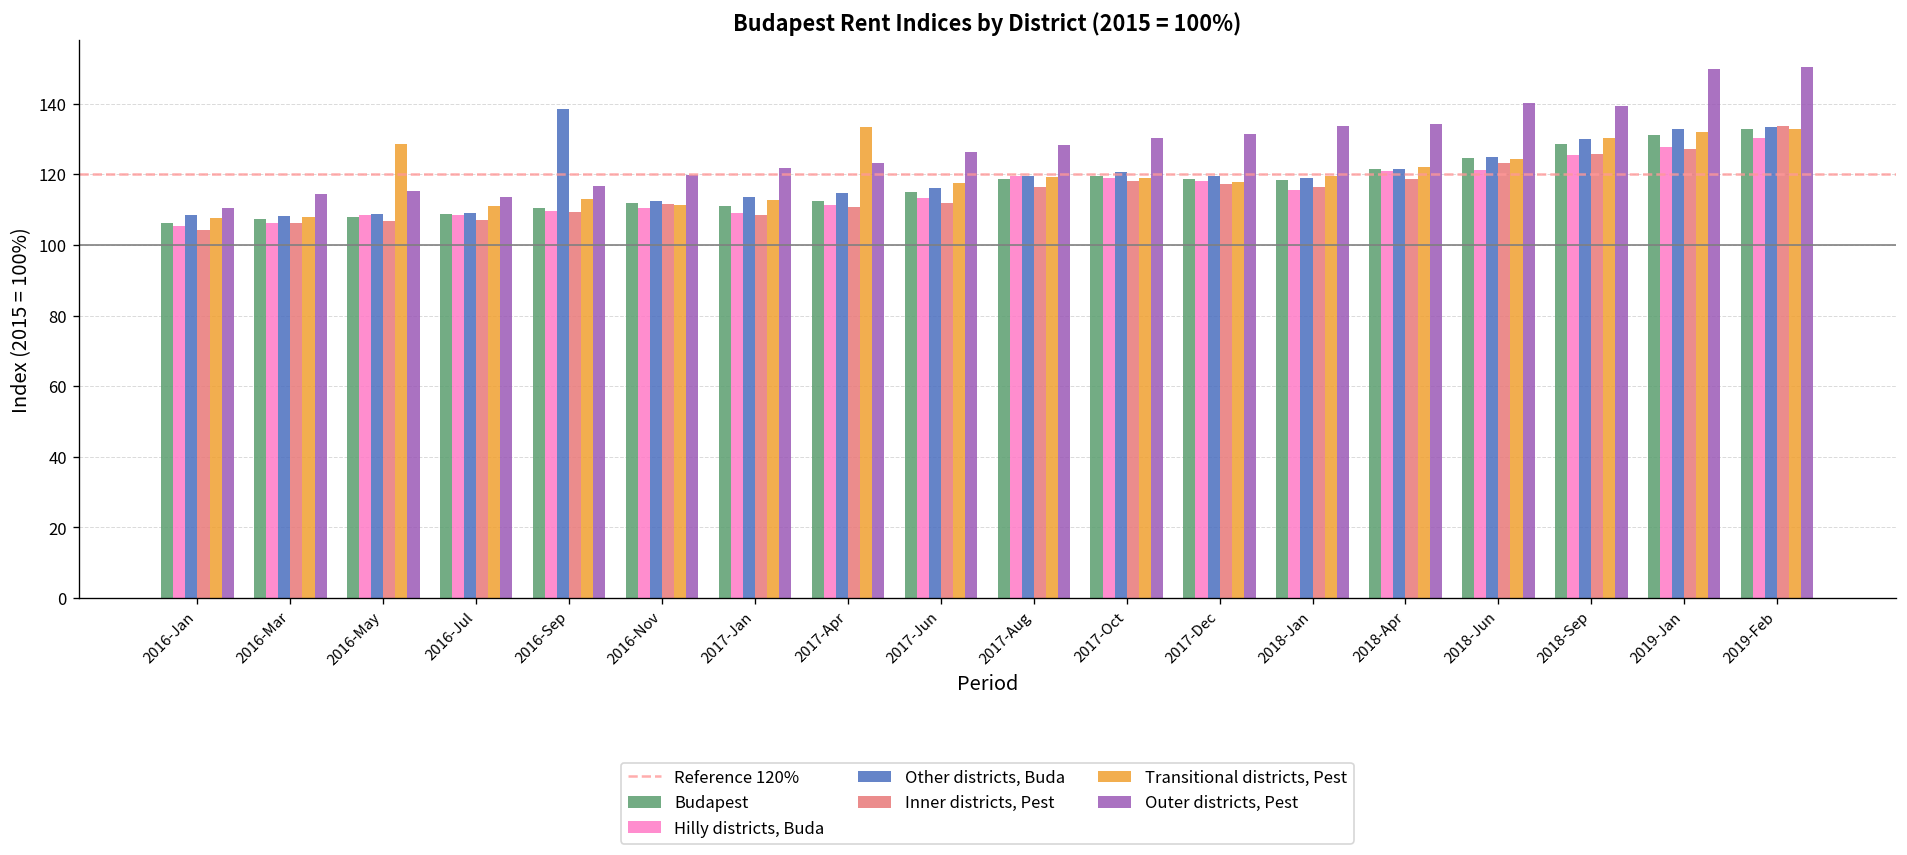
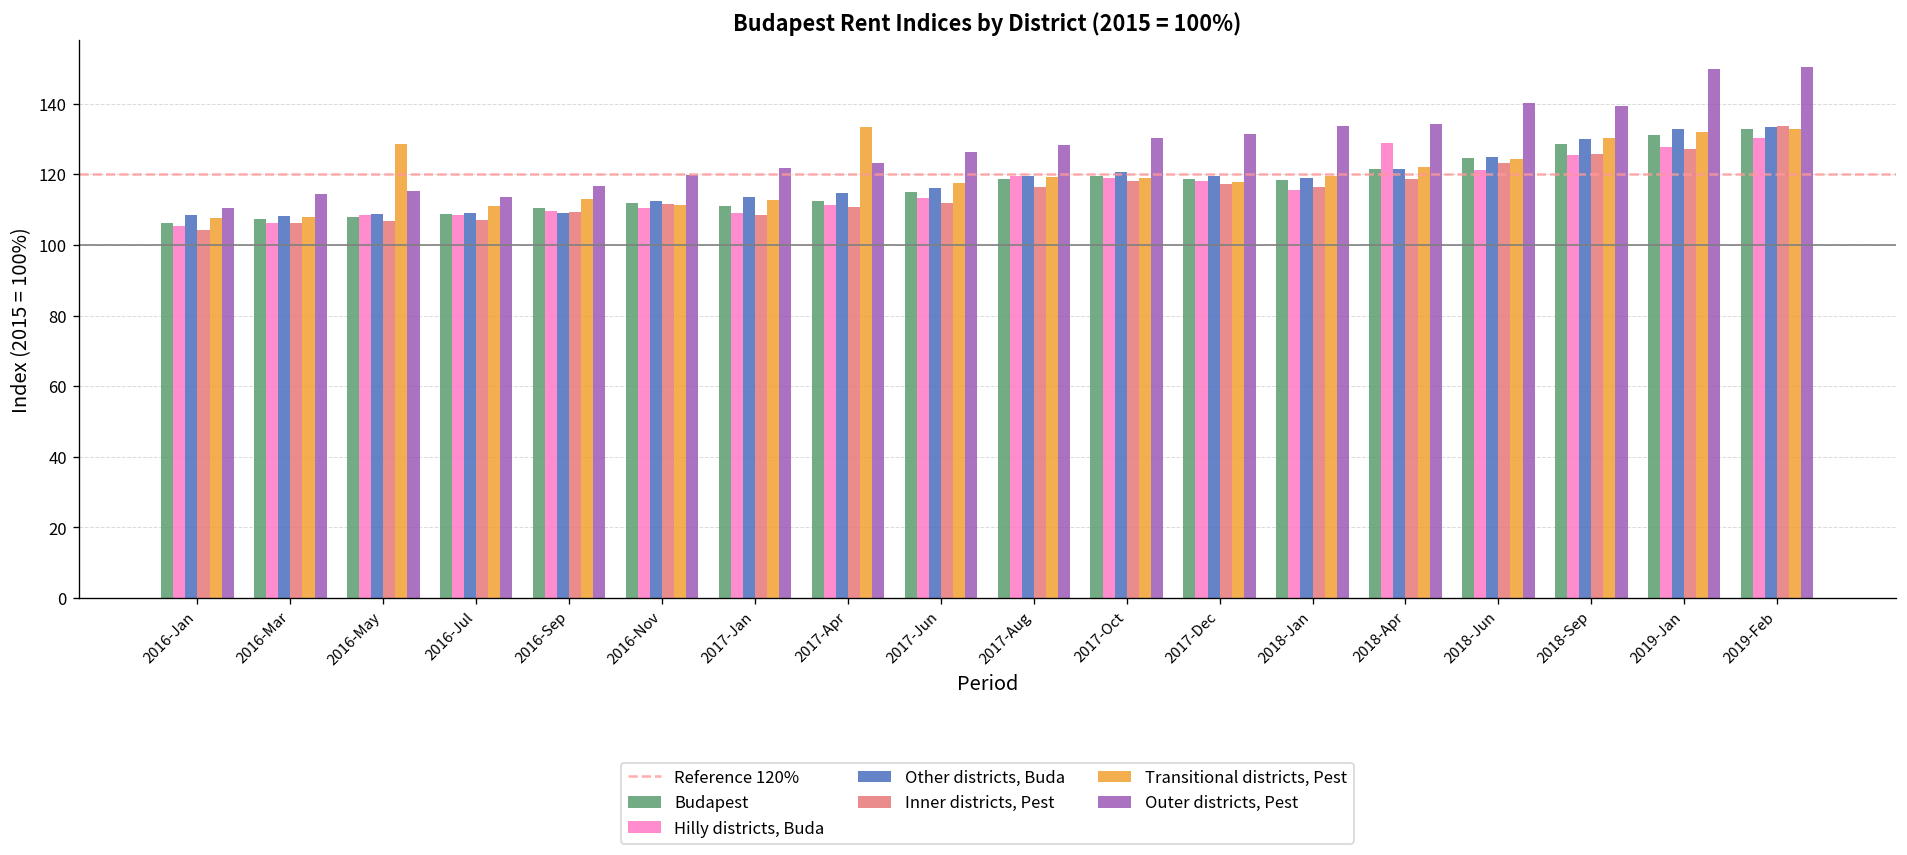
  {
    "Budapest": {
      "2016-Jan": 106,
      "2016-Mar": 107,
      "2016-May": 108,
      "2016-Jul": 109,
      "2016-Sep": 111,
      "2016-Nov": 112,
      "2017-Jan": 111,
      "2017-Apr": 112,
      "2017-Jun": 115,
      "2017-Aug": 119,
      "2017-Oct": 120,
      "2017-Dec": 119,
      "2018-Jan": 119,
      "2018-Apr": 121,
      "2018-Jun": 125,
      "2018-Sep": 129,
      "2019-Jan": 131,
      "2019-Feb": 133
    },
    "Hilly districts, Buda": {
      "2016-Jan": 105,
      "2016-Mar": 106,
      "2016-May": 109,
      "2016-Jul": 109,
      "2016-Sep": 110,
      "2016-Nov": 111,
      "2017-Jan": 109,
      "2017-Apr": 111,
      "2017-Jun": 113,
      "2017-Aug": 120,
      "2017-Oct": 119,
      "2017-Dec": 118,
      "2018-Jan": 116,
-     "2018-Apr": 121,
+     "2018-Apr": 129,
      "2018-Jun": 121,
      "2018-Sep": 125,
      "2019-Jan": 128,
      "2019-Feb": 130
    },
    "Other districts, Buda": {
      "2016-Jan": 109,
      "2016-Mar": 108,
      "2016-May": 109,
      "2016-Jul": 109,
-     "2016-Sep": 139,
+     "2016-Sep": 109,
      "2016-Nov": 113,
      "2017-Jan": 114,
      "2017-Apr": 115,
      "2017-Jun": 116,
      "2017-Aug": 120,
      "2017-Oct": 121,
      "2017-Dec": 120,
      "2018-Jan": 119,
      "2018-Apr": 122,
      "2018-Jun": 125,
      "2018-Sep": 130,
      "2019-Jan": 133,
      "2019-Feb": 133
    },
    "Inner districts, Pest": {
      "2016-Jan": 104,
      "2016-Mar": 106,
      "2016-May": 107,
      "2016-Jul": 107,
      "2016-Sep": 109,
      "2016-Nov": 112,
      "2017-Jan": 108,
      "2017-Apr": 111,
      "2017-Jun": 112,
      "2017-Aug": 116,
      "2017-Oct": 118,
      "2017-Dec": 117,
      "2018-Jan": 116,
      "2018-Apr": 119,
      "2018-Jun": 123,
      "2018-Sep": 126,
      "2019-Jan": 127,
      "2019-Feb": 134
    },
    "Transitional districts, Pest": {
      "2016-Jan": 108,
      "2016-Mar": 108,
      "2016-May": 128,
      "2016-Jul": 111,
      "2016-Sep": 113,
      "2016-Nov": 111,
      "2017-Jan": 113,
      "2017-Apr": 133,
      "2017-Jun": 118,
      "2017-Aug": 119,
      "2017-Oct": 119,
      "2017-Dec": 118,
      "2018-Jan": 119,
      "2018-Apr": 122,
      "2018-Jun": 124,
      "2018-Sep": 130,
      "2019-Jan": 132,
      "2019-Feb": 133
    },
    "Outer districts, Pest": {
      "2016-Jan": 110,
      "2016-Mar": 114,
      "2016-May": 115,
      "2016-Jul": 114,
      "2016-Sep": 117,
      "2016-Nov": 120,
      "2017-Jan": 122,
      "2017-Apr": 123,
      "2017-Jun": 126,
      "2017-Aug": 128,
      "2017-Oct": 130,
      "2017-Dec": 131,
      "2018-Jan": 134,
      "2018-Apr": 134,
      "2018-Jun": 140,
      "2018-Sep": 139,
      "2019-Jan": 150,
      "2019-Feb": 150
    }
  }
